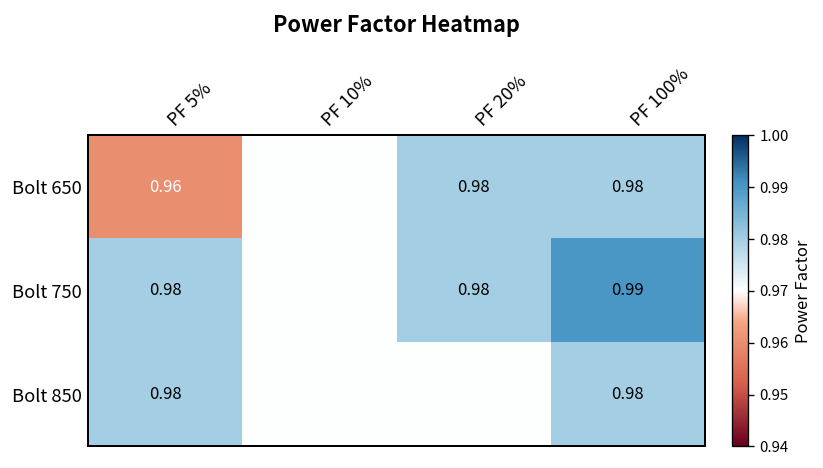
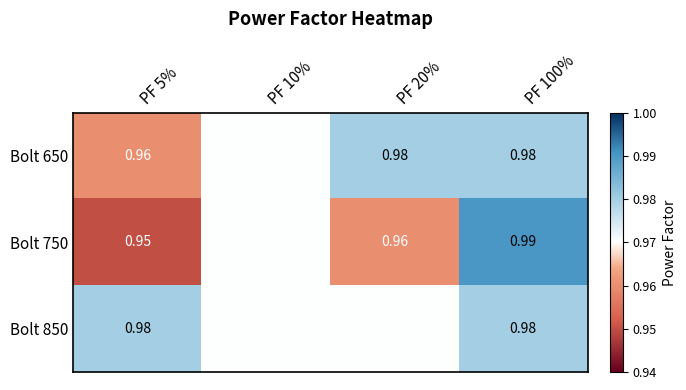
  {
    "Bolt 650": {
      "PF 5%": 0.96,
      "PF 20%": 0.98,
      "PF 100%": 0.98
    },
    "Bolt 750": {
-     "PF 5%": 0.98,
-     "PF 20%": 0.98,
+     "PF 5%": 0.95,
+     "PF 20%": 0.96,
      "PF 100%": 0.99
    },
    "Bolt 850": {
      "PF 5%": 0.98,
      "PF 100%": 0.98
    }
  }
